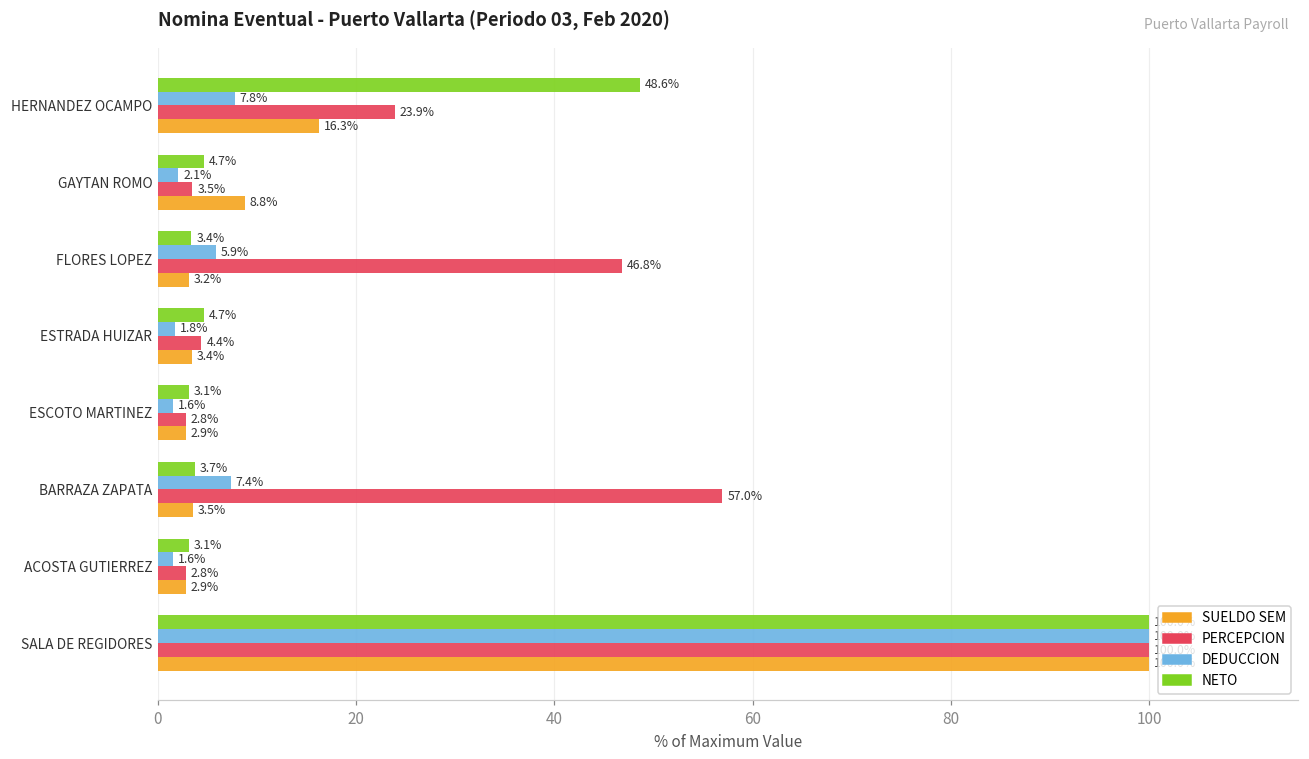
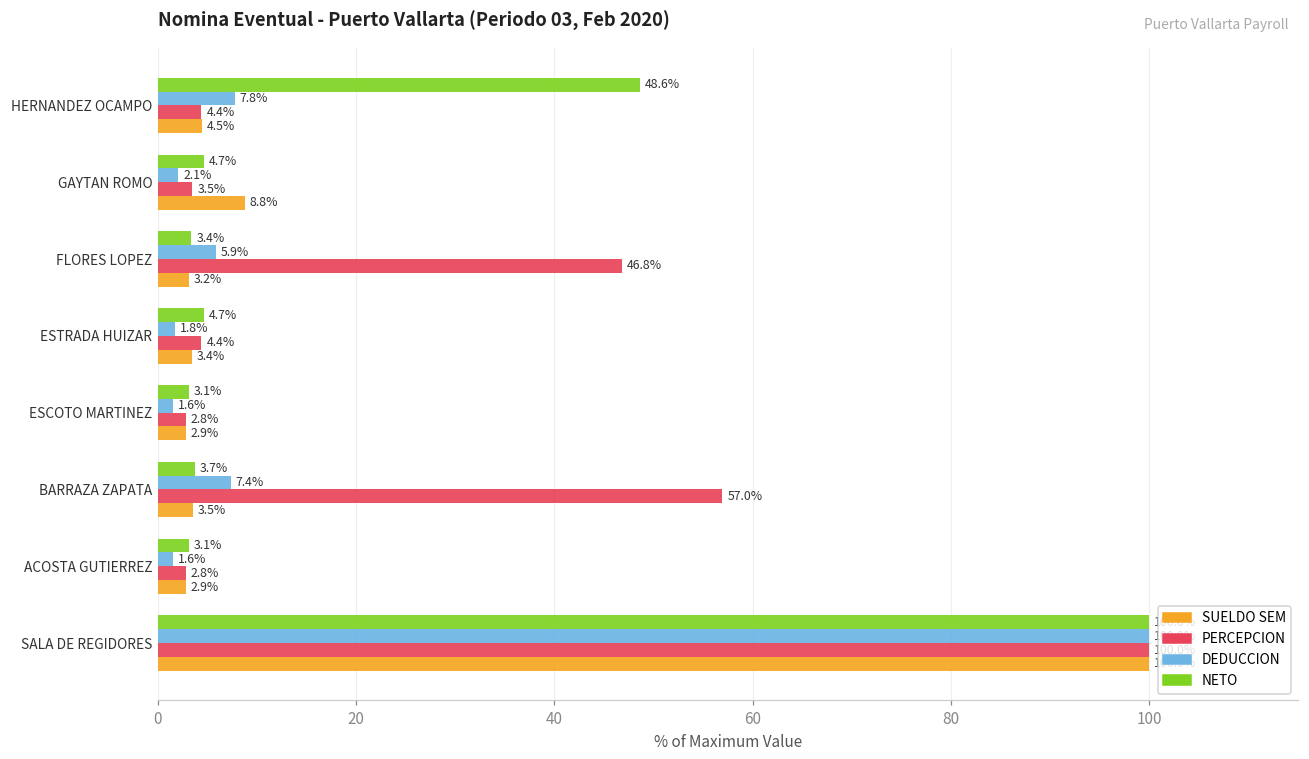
  {
    "SUELDO SEM": {
-     "HERNANDEZ OCAMPO": "16.3%",
+     "HERNANDEZ OCAMPO": "4.5%",
      "GAYTAN ROMO": "8.8%",
      "FLORES LOPEZ": "3.2%",
      "ESTRADA HUIZAR": "3.4%",
      "ESCOTO MARTINEZ": "2.9%",
      "BARRAZA ZAPATA": "3.5%",
      "ACOSTA GUTIERREZ": "2.9%"
    },
    "PERCEPCION": {
-     "HERNANDEZ OCAMPO": "23.9%",
+     "HERNANDEZ OCAMPO": "4.4%",
      "GAYTAN ROMO": "3.5%",
      "FLORES LOPEZ": "46.8%",
      "ESTRADA HUIZAR": "4.4%",
      "ESCOTO MARTINEZ": "2.8%",
      "BARRAZA ZAPATA": "57.0%",
      "ACOSTA GUTIERREZ": "2.8%"
    },
    "DEDUCCION": {
      "HERNANDEZ OCAMPO": "7.8%",
      "GAYTAN ROMO": "2.1%",
      "FLORES LOPEZ": "5.9%",
      "ESTRADA HUIZAR": "1.8%",
      "ESCOTO MARTINEZ": "1.6%",
      "BARRAZA ZAPATA": "7.4%",
      "ACOSTA GUTIERREZ": "1.6%"
    },
    "NETO": {
      "HERNANDEZ OCAMPO": "48.6%",
      "GAYTAN ROMO": "4.7%",
      "FLORES LOPEZ": "3.4%",
      "ESTRADA HUIZAR": "4.7%",
      "ESCOTO MARTINEZ": "3.1%",
      "BARRAZA ZAPATA": "3.7%",
      "ACOSTA GUTIERREZ": "3.1%"
    }
  }
